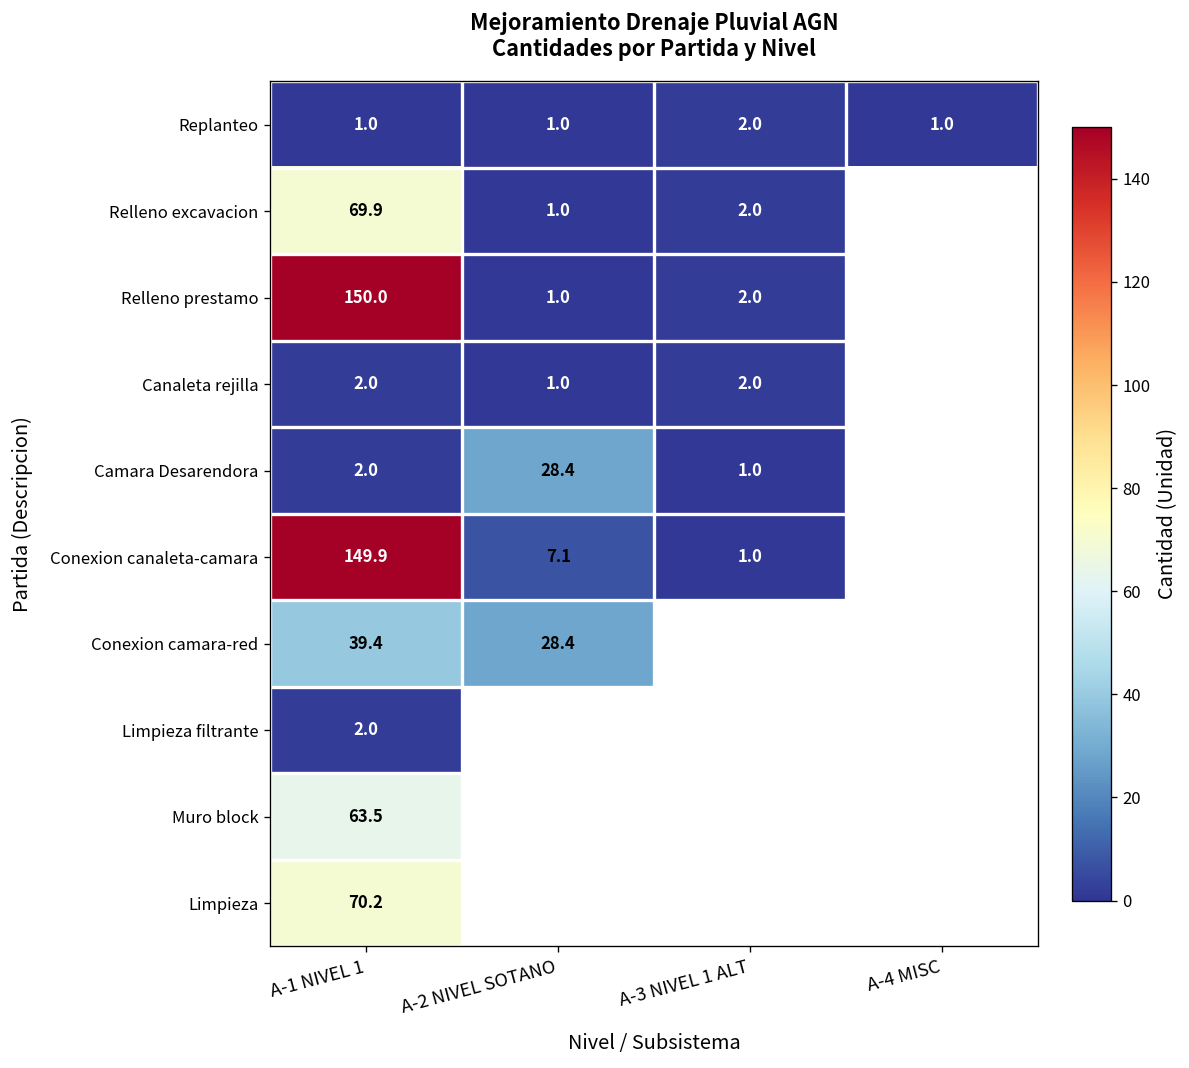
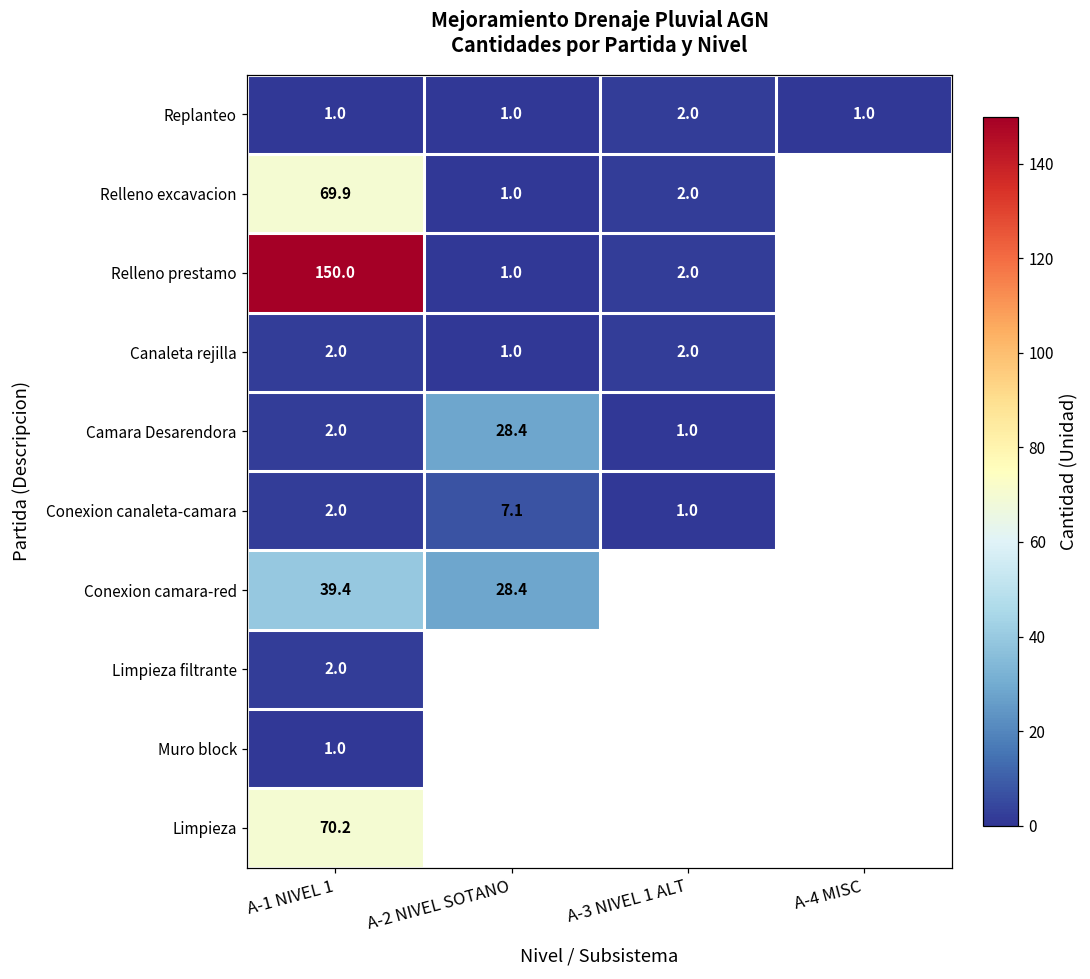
  {
    "Replanteo": {
      "A-1 NIVEL 1": 1.0,
      "A-2 NIVEL SOTANO": 1.0,
      "A-3 NIVEL 1 ALT": 2.0,
      "A-4 MISC": 1.0
    },
    "Relleno excavacion": {
      "A-1 NIVEL 1": 69.9,
      "A-2 NIVEL SOTANO": 1.0,
      "A-3 NIVEL 1 ALT": 2.0
    },
    "Relleno prestamo": {
      "A-1 NIVEL 1": 150.0,
      "A-2 NIVEL SOTANO": 1.0,
      "A-3 NIVEL 1 ALT": 2.0
    },
    "Canaleta rejilla": {
      "A-1 NIVEL 1": 2.0,
      "A-2 NIVEL SOTANO": 1.0,
      "A-3 NIVEL 1 ALT": 2.0
    },
    "Camara Desarendora": {
      "A-1 NIVEL 1": 2.0,
      "A-2 NIVEL SOTANO": 28.4,
      "A-3 NIVEL 1 ALT": 1.0
    },
    "Conexion canaleta-camara": {
-     "A-1 NIVEL 1": 149.9,
+     "A-1 NIVEL 1": 2.0,
      "A-2 NIVEL SOTANO": 7.1,
      "A-3 NIVEL 1 ALT": 1.0
    },
    "Conexion camara-red": {
      "A-1 NIVEL 1": 39.4,
      "A-2 NIVEL SOTANO": 28.4
    },
    "Limpieza filtrante": {
      "A-1 NIVEL 1": 2.0
    },
    "Muro block": {
-     "A-1 NIVEL 1": 63.5
+     "A-1 NIVEL 1": 1.0
    },
    "Limpieza": {
      "A-1 NIVEL 1": 70.2
    }
  }
